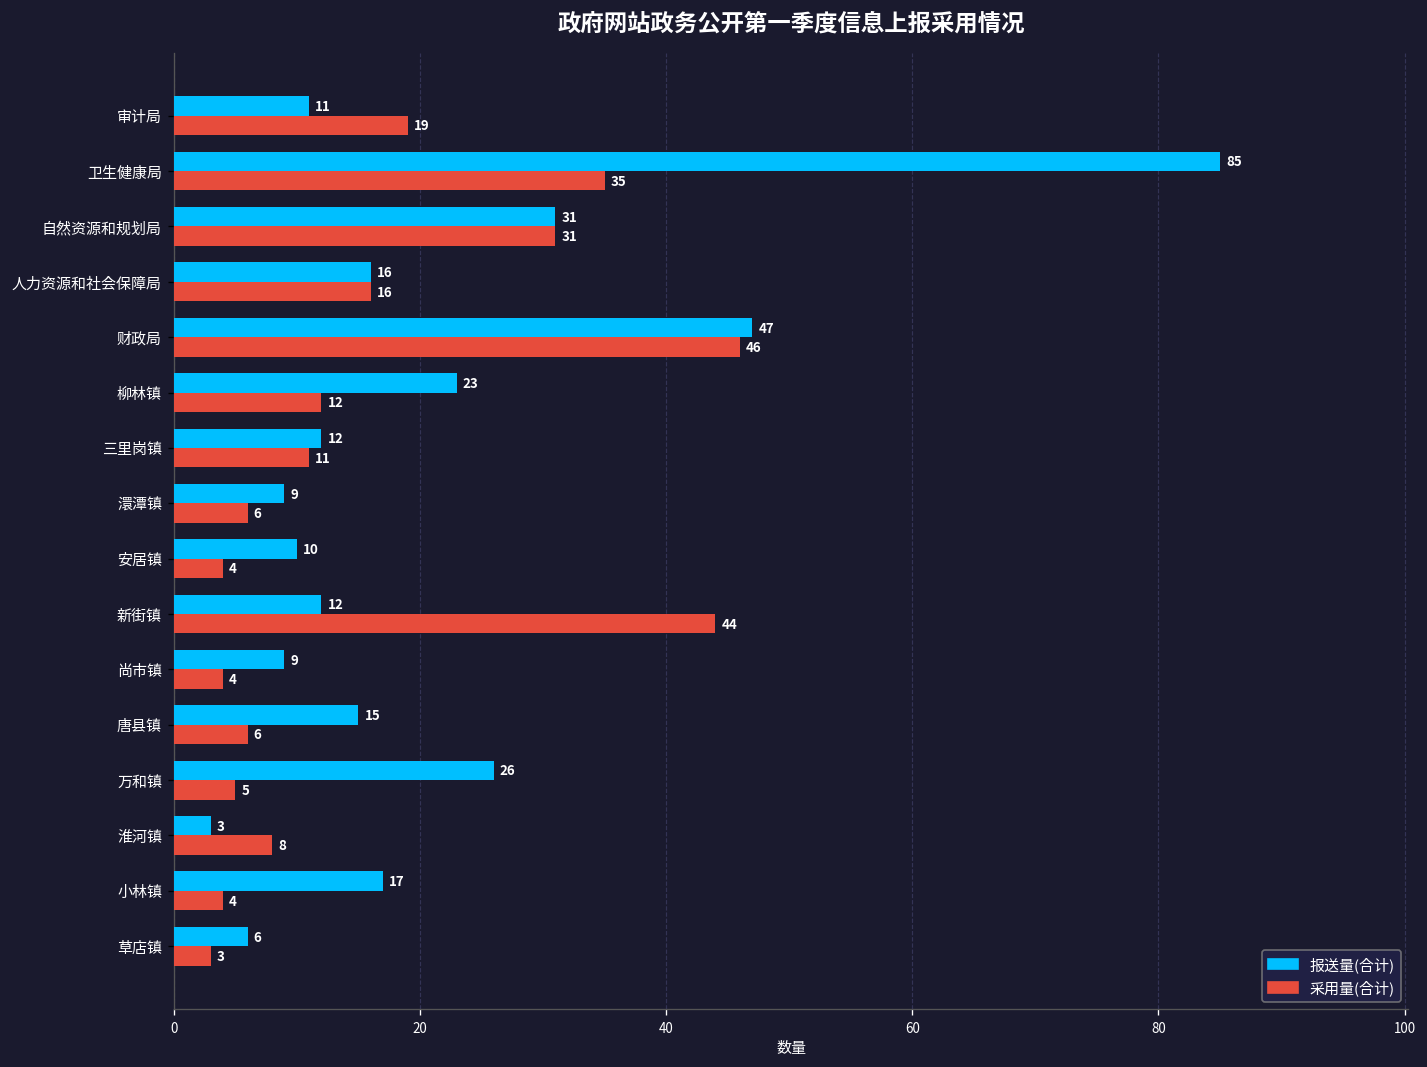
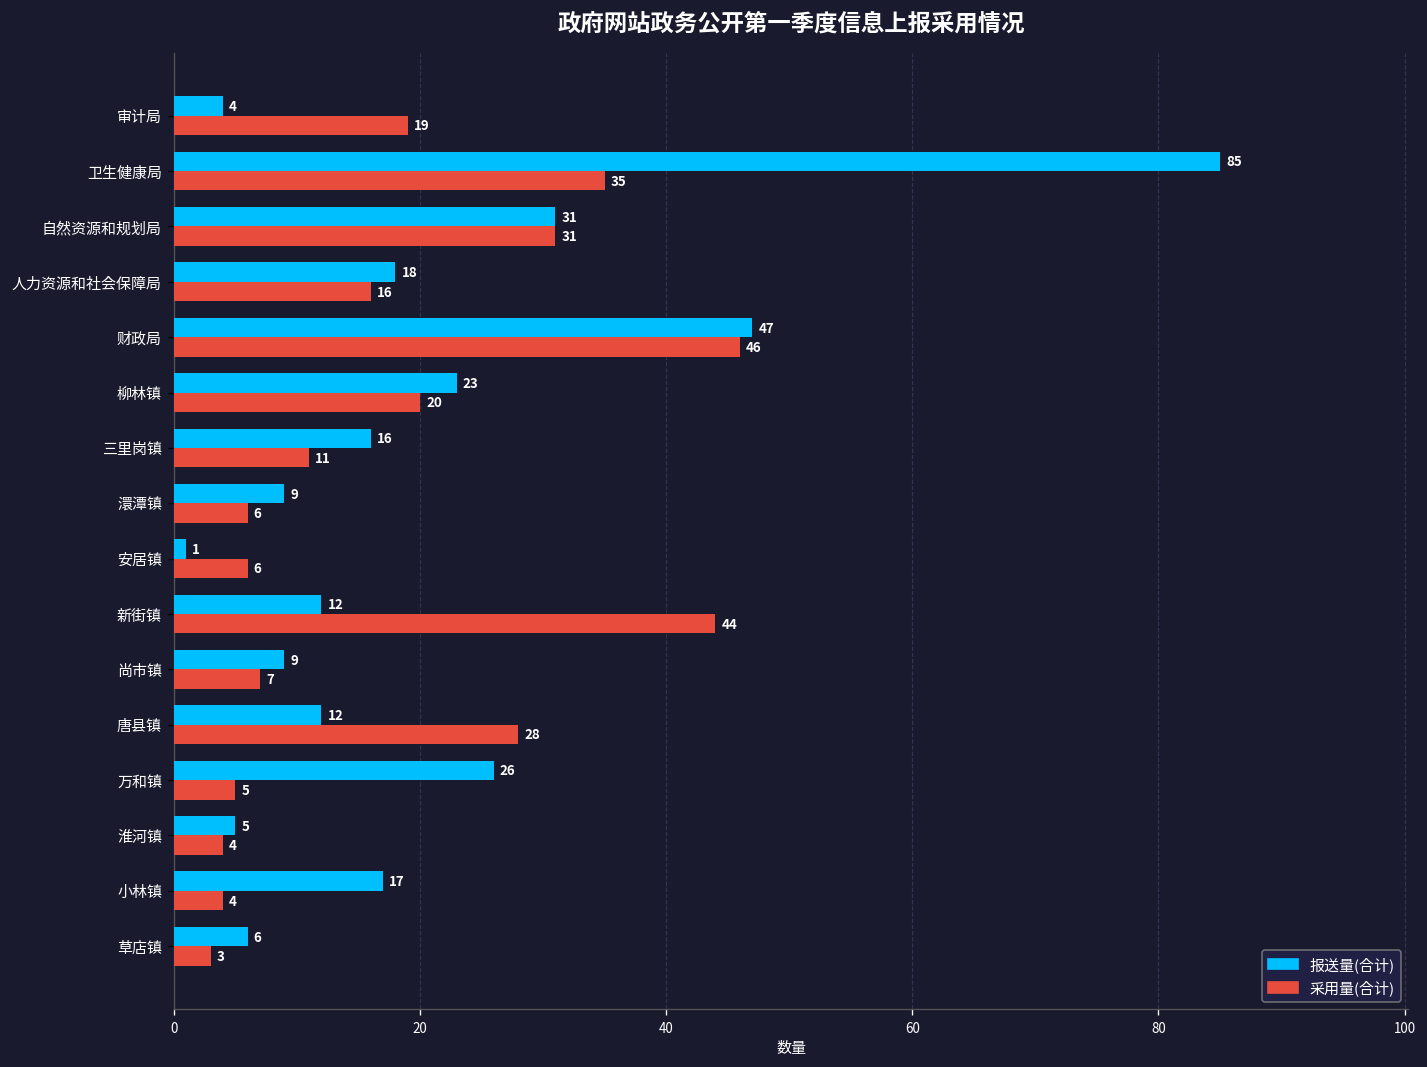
  {
    "报送量(合计)": {
-     "审计局": 11,
+     "审计局": 4,
      "卫生健康局": 85,
      "自然资源和规划局": 31,
-     "人力资源和社会保障局": 16,
+     "人力资源和社会保障局": 18,
      "财政局": 47,
      "柳林镇": 23,
-     "三里岗镇": 12,
+     "三里岗镇": 16,
      "澴潭镇": 9,
-     "安居镇": 10,
+     "安居镇": 1,
      "新街镇": 12,
      "尚市镇": 9,
-     "唐县镇": 15,
+     "唐县镇": 12,
      "万和镇": 26,
-     "淮河镇": 3,
+     "淮河镇": 5,
      "小林镇": 17,
      "草店镇": 6
    },
    "采用量(合计)": {
      "审计局": 19,
      "卫生健康局": 35,
      "自然资源和规划局": 31,
      "人力资源和社会保障局": 16,
      "财政局": 46,
-     "柳林镇": 12,
+     "柳林镇": 20,
      "三里岗镇": 11,
      "澴潭镇": 6,
-     "安居镇": 4,
+     "安居镇": 6,
      "新街镇": 44,
-     "尚市镇": 4,
-     "唐县镇": 6,
+     "尚市镇": 7,
+     "唐县镇": 28,
      "万和镇": 5,
-     "淮河镇": 8,
+     "淮河镇": 4,
      "小林镇": 4,
      "草店镇": 3
    }
  }
